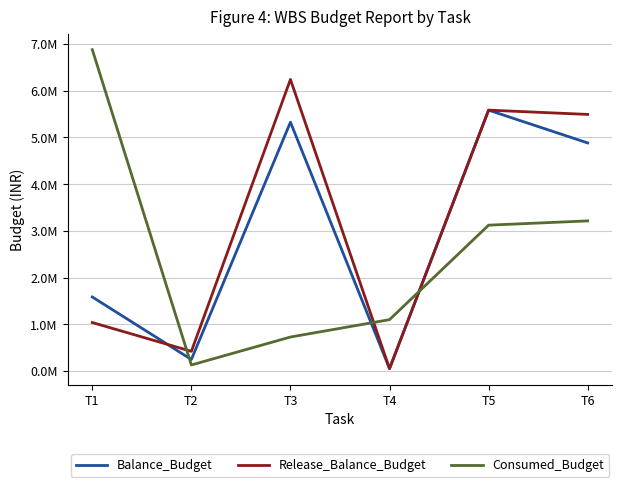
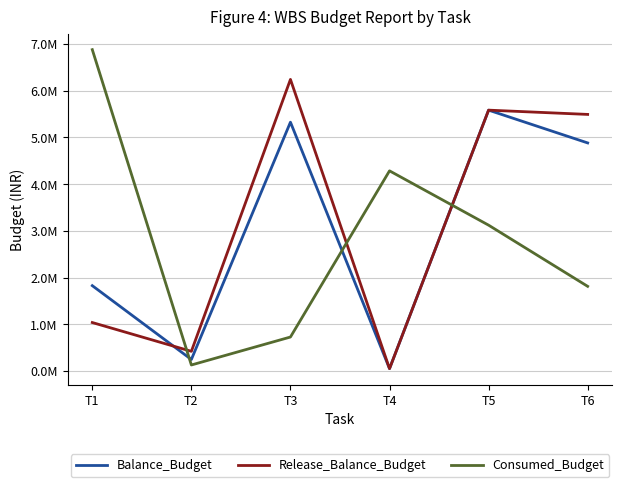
  {
    "Balance_Budget": {
-     "T1": 1600000,
+     "T1": 1800000,
      "T2": 200000,
      "T3": 5300000,
      "T6": 4900000
    },
    "Release_Balance_Budget": {
      "T1": 1000000,
      "T2": 400000,
      "T3": 6200000,
      "T6": 5500000
    },
    "Consumed_Budget": {
      "T1": 6900000,
      "T2": 100000,
      "T3": 700000,
-     "T4": 1100000,
+     "T4": 4300000,
      "T5": 3100000,
-     "T6": 3200000
+     "T6": 1800000
    }
  }
